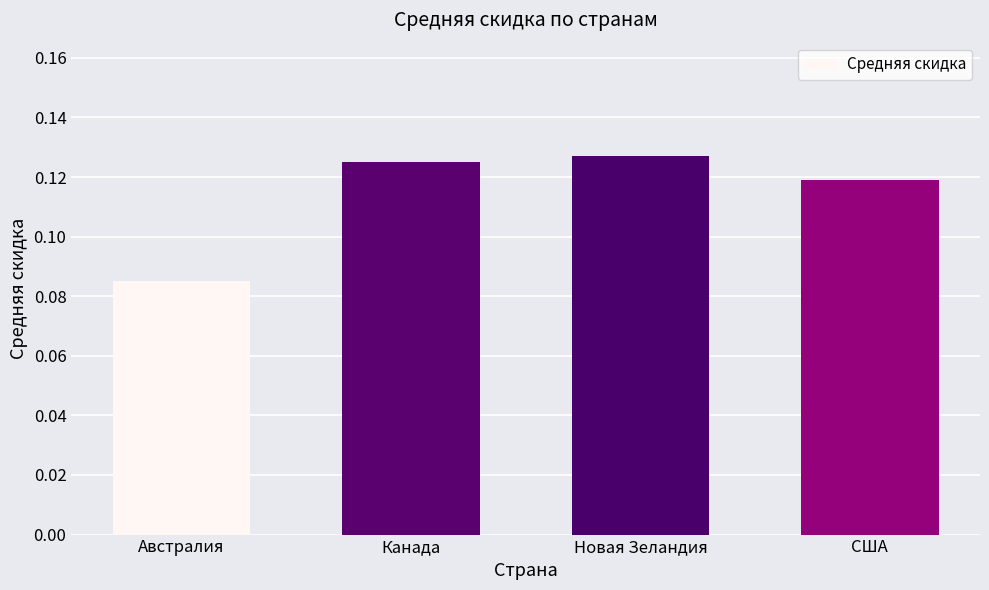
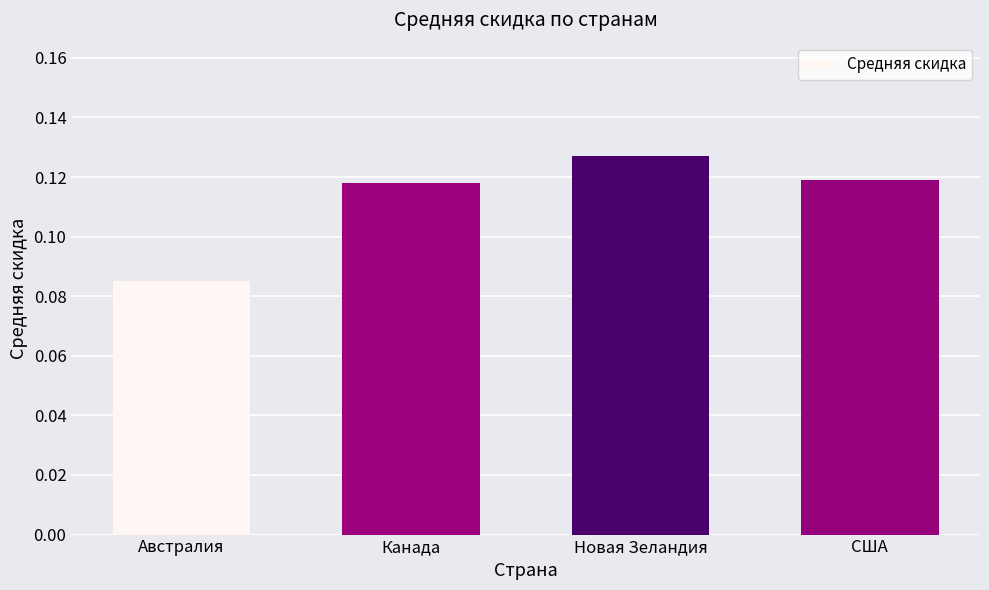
  {
    "Австралия": 0.085,
-   "Канада": 0.125,
+   "Канада": 0.118,
    "Новая Зеландия": 0.127,
    "США": 0.119
  }
